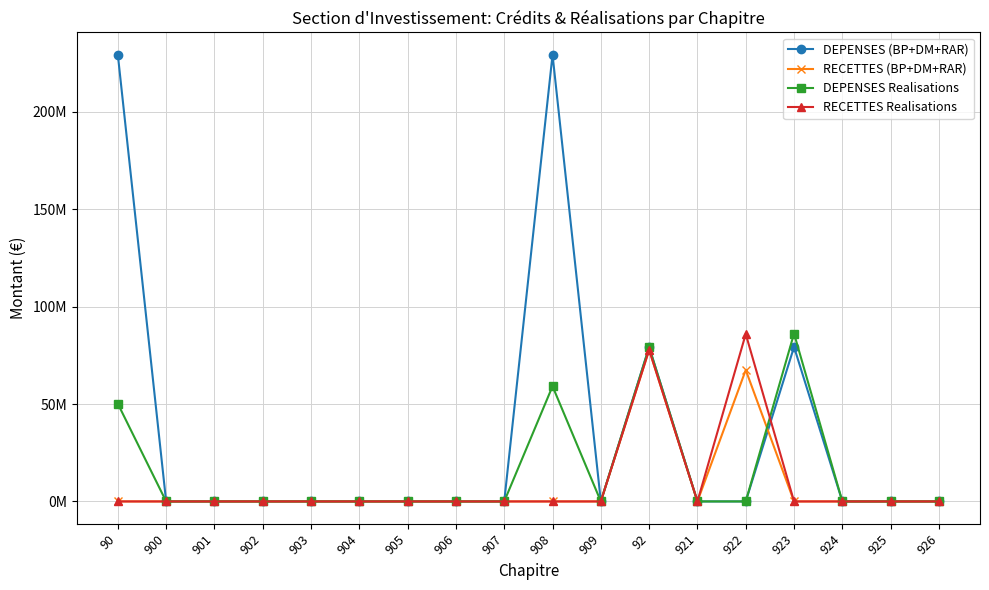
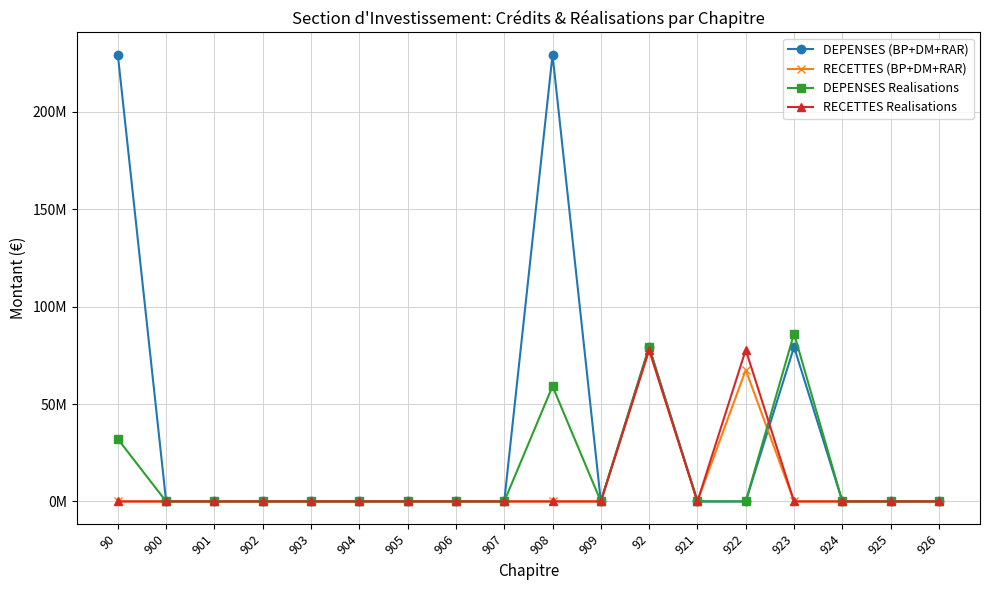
  {
    "DEPENSES (BP+DM+RAR)": {
      "90": 229000000,
      "908": 229000000,
      "923": 79000000
    },
    "RECETTES (BP+DM+RAR)": {
      "922": 67000000
    },
    "DEPENSES Realisations": {
-     "90": 50000000,
+     "90": 32000000,
      "908": 59000000,
      "923": 86000000
    },
    "RECETTES Realisations": {
-     "922": 86000000
+     "922": 78000000
    }
  }
